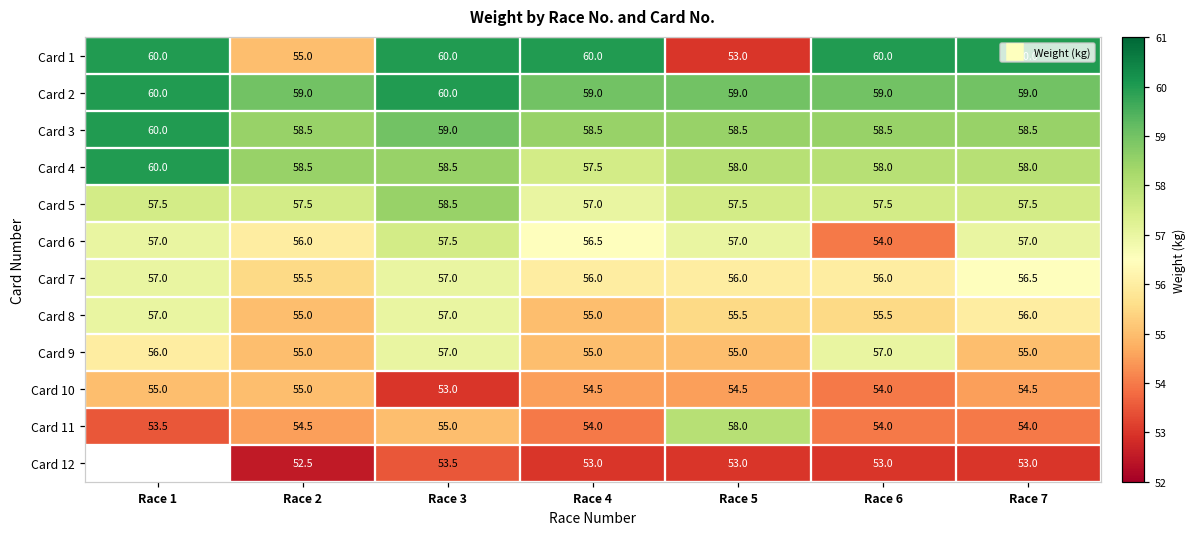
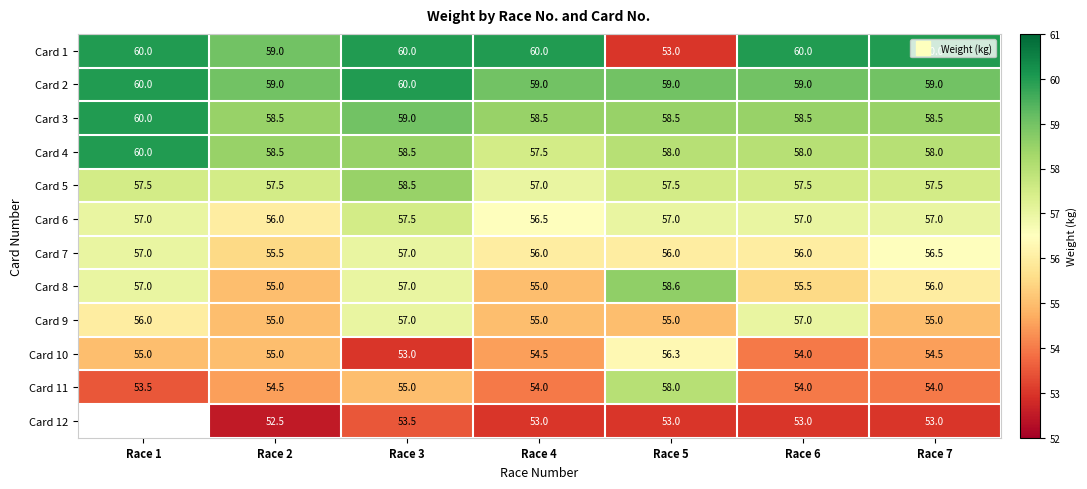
  {
    "Card 1": {
      "Race 1": 60.0,
-     "Race 2": 55.0,
+     "Race 2": 59.0,
      "Race 3": 60.0,
      "Race 4": 60.0,
      "Race 5": 53.0,
      "Race 6": 60.0
    },
    "Card 2": {
      "Race 1": 60.0,
      "Race 2": 59.0,
      "Race 3": 60.0,
      "Race 4": 59.0,
      "Race 5": 59.0,
      "Race 6": 59.0,
      "Race 7": 59.0
    },
    "Card 3": {
      "Race 1": 60.0,
      "Race 2": 58.5,
      "Race 3": 59.0,
      "Race 4": 58.5,
      "Race 5": 58.5,
      "Race 6": 58.5,
      "Race 7": 58.5
    },
    "Card 4": {
      "Race 1": 60.0,
      "Race 2": 58.5,
      "Race 3": 58.5,
      "Race 4": 57.5,
      "Race 5": 58.0,
      "Race 6": 58.0,
      "Race 7": 58.0
    },
    "Card 5": {
      "Race 1": 57.5,
      "Race 2": 57.5,
      "Race 3": 58.5,
      "Race 4": 57.0,
      "Race 5": 57.5,
      "Race 6": 57.5,
      "Race 7": 57.5
    },
    "Card 6": {
      "Race 1": 57.0,
      "Race 2": 56.0,
      "Race 3": 57.5,
      "Race 4": 56.5,
      "Race 5": 57.0,
-     "Race 6": 54.0,
+     "Race 6": 57.0,
      "Race 7": 57.0
    },
    "Card 7": {
      "Race 1": 57.0,
      "Race 2": 55.5,
      "Race 3": 57.0,
      "Race 4": 56.0,
      "Race 5": 56.0,
      "Race 6": 56.0,
      "Race 7": 56.5
    },
    "Card 8": {
      "Race 1": 57.0,
      "Race 2": 55.0,
      "Race 3": 57.0,
      "Race 4": 55.0,
-     "Race 5": 55.5,
+     "Race 5": 58.6,
      "Race 6": 55.5,
      "Race 7": 56.0
    },
    "Card 9": {
      "Race 1": 56.0,
      "Race 2": 55.0,
      "Race 3": 57.0,
      "Race 4": 55.0,
      "Race 5": 55.0,
      "Race 6": 57.0,
      "Race 7": 55.0
    },
    "Card 10": {
      "Race 1": 55.0,
      "Race 2": 55.0,
      "Race 3": 53.0,
      "Race 4": 54.5,
-     "Race 5": 54.5,
+     "Race 5": 56.3,
      "Race 6": 54.0,
      "Race 7": 54.5
    },
    "Card 11": {
      "Race 1": 53.5,
      "Race 2": 54.5,
      "Race 3": 55.0,
      "Race 4": 54.0,
      "Race 5": 58.0,
      "Race 6": 54.0,
      "Race 7": 54.0
    },
    "Card 12": {
      "Race 2": 52.5,
      "Race 3": 53.5,
      "Race 4": 53.0,
      "Race 5": 53.0,
      "Race 6": 53.0,
      "Race 7": 53.0
    }
  }
